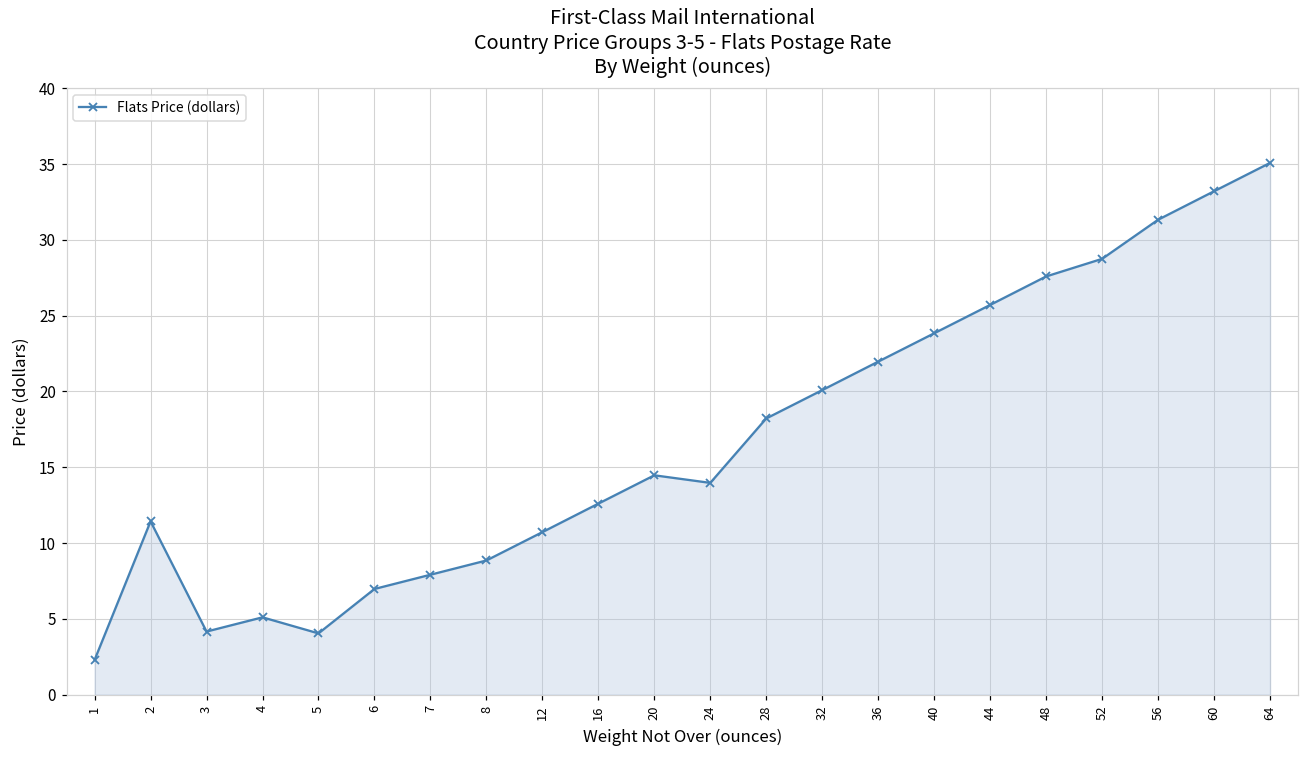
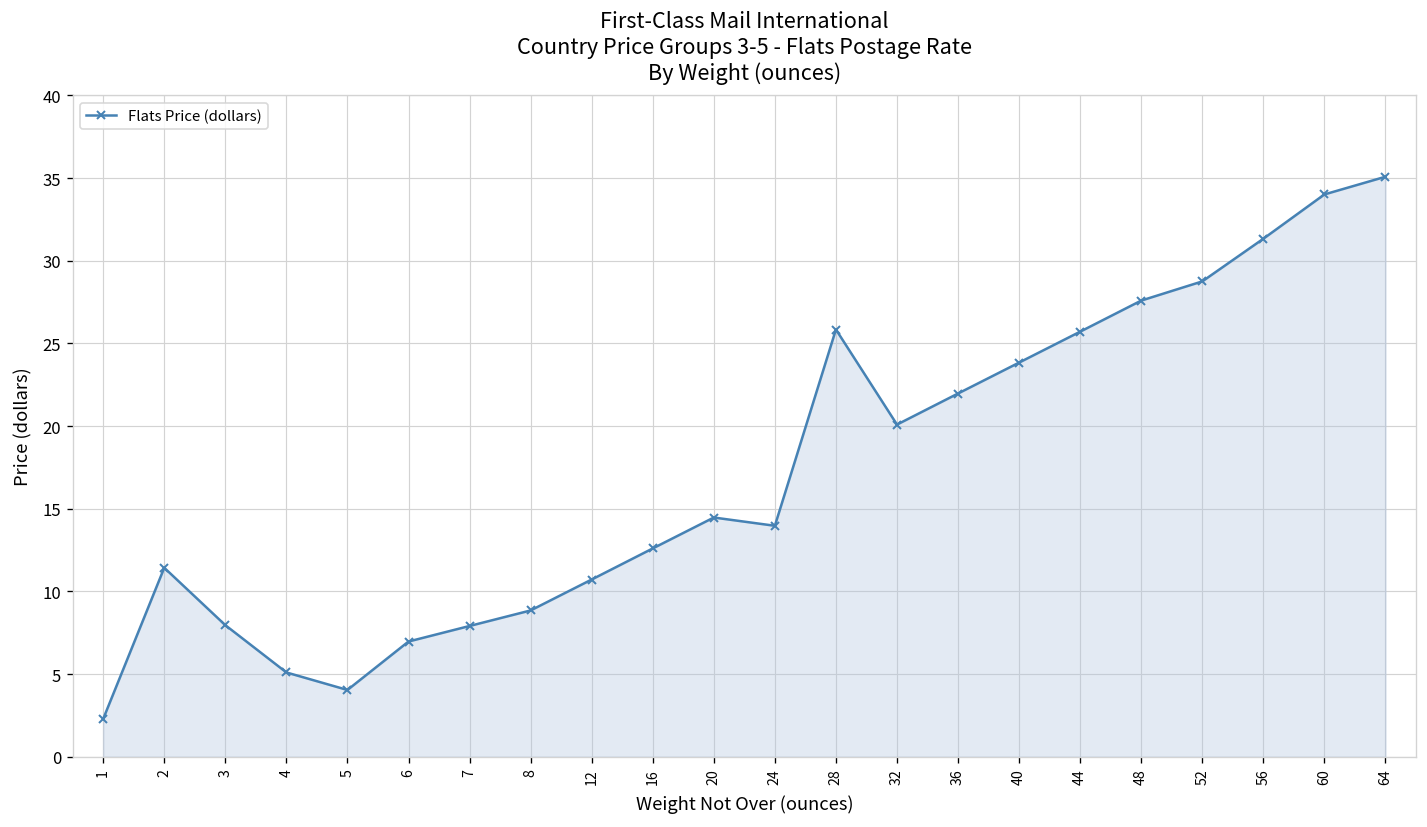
  {
    "1": 2.3,
    "2": 11.4,
-   "3": 4.2,
+   "3": 8.0,
    "4": 5.1,
    "5": 4.0,
    "6": 7.0,
    "7": 7.9,
    "8": 8.9,
    "12": 10.7,
    "16": 12.6,
    "20": 14.5,
    "24": 14.0,
-   "28": 18.2,
+   "28": 25.8,
    "32": 20.1,
    "36": 22.0,
    "40": 23.8,
    "44": 25.7,
    "48": 27.6,
    "52": 28.8,
    "56": 31.3,
-   "60": 33.2,
+   "60": 34.0,
    "64": 35.1
  }
